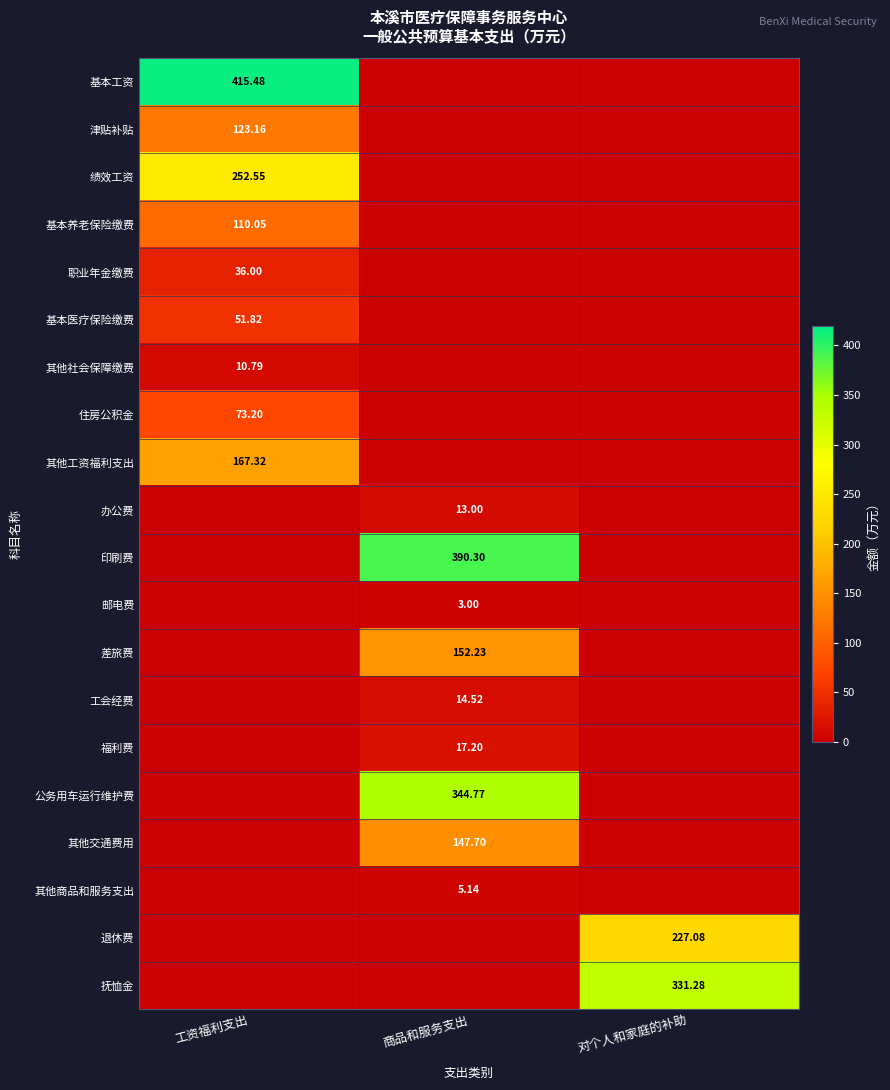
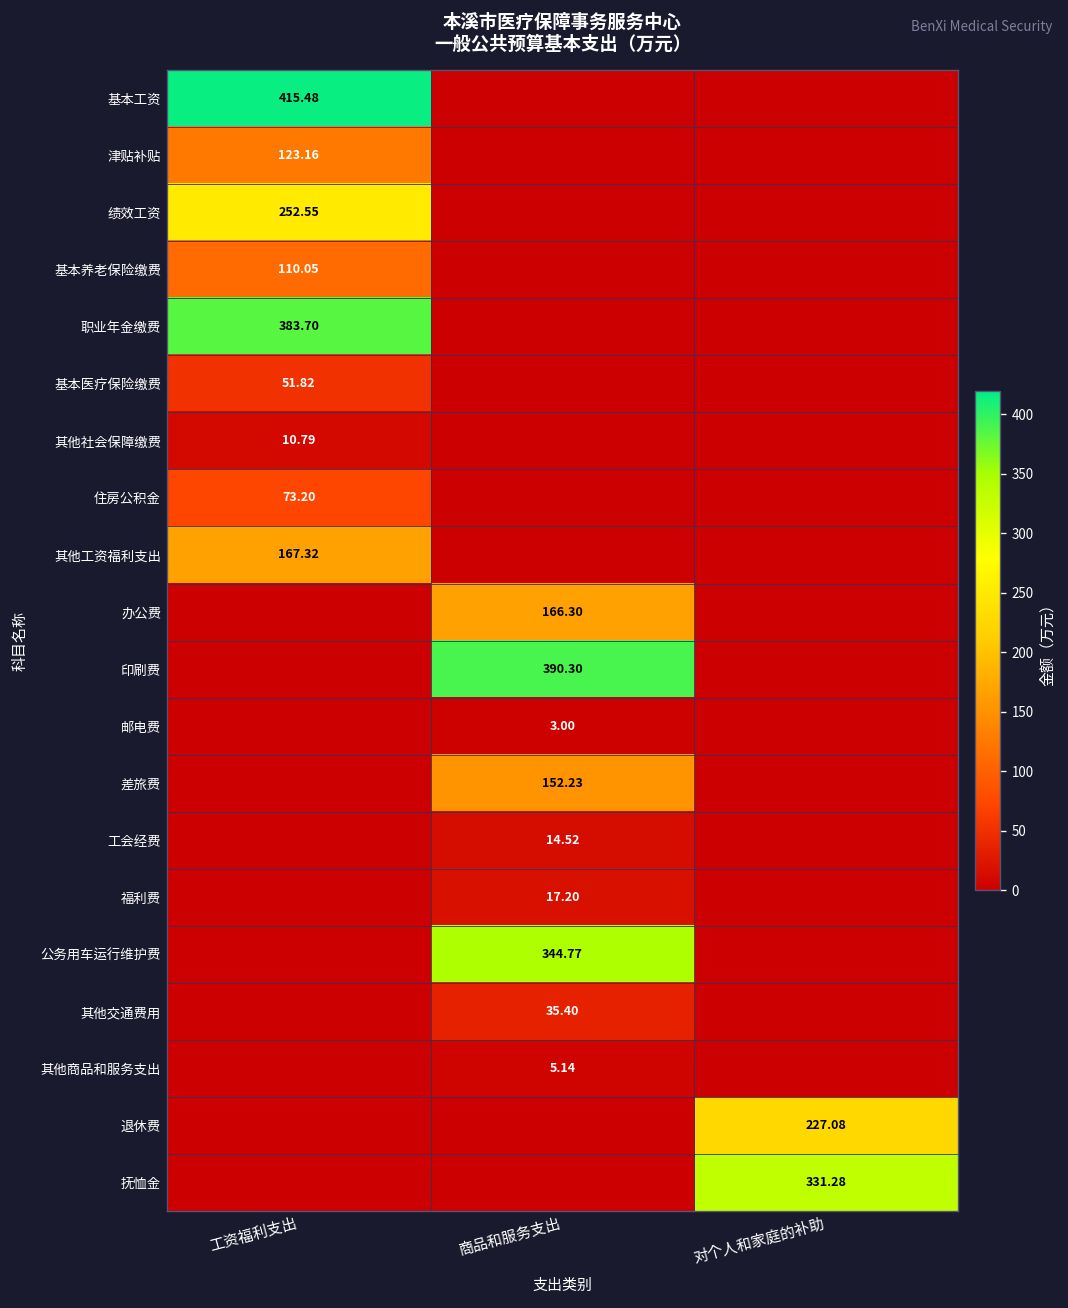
  {
    "基本工资": {
      "工资福利支出": 415.48
    },
    "津贴补贴": {
      "工资福利支出": 123.16
    },
    "绩效工资": {
      "工资福利支出": 252.55
    },
    "基本养老保险缴费": {
      "工资福利支出": 110.05
    },
    "职业年金缴费": {
-     "工资福利支出": 36.00
+     "工资福利支出": 383.70
    },
    "基本医疗保险缴费": {
      "工资福利支出": 51.82
    },
    "其他社会保障缴费": {
      "工资福利支出": 10.79
    },
    "住房公积金": {
      "工资福利支出": 73.20
    },
    "其他工资福利支出": {
      "工资福利支出": 167.32
    },
    "办公费": {
-     "商品和服务支出": 13.00
+     "商品和服务支出": 166.30
    },
    "印刷费": {
      "商品和服务支出": 390.30
    },
    "邮电费": {
      "商品和服务支出": 3.00
    },
    "差旅费": {
      "商品和服务支出": 152.23
    },
    "工会经费": {
      "商品和服务支出": 14.52
    },
    "福利费": {
      "商品和服务支出": 17.20
    },
    "公务用车运行维护费": {
      "商品和服务支出": 344.77
    },
    "其他交通费用": {
-     "商品和服务支出": 147.70
+     "商品和服务支出": 35.40
    },
    "其他商品和服务支出": {
      "商品和服务支出": 5.14
    },
    "退休费": {
      "对个人和家庭的补助": 227.08
    },
    "抚恤金": {
      "对个人和家庭的补助": 331.28
    }
  }
